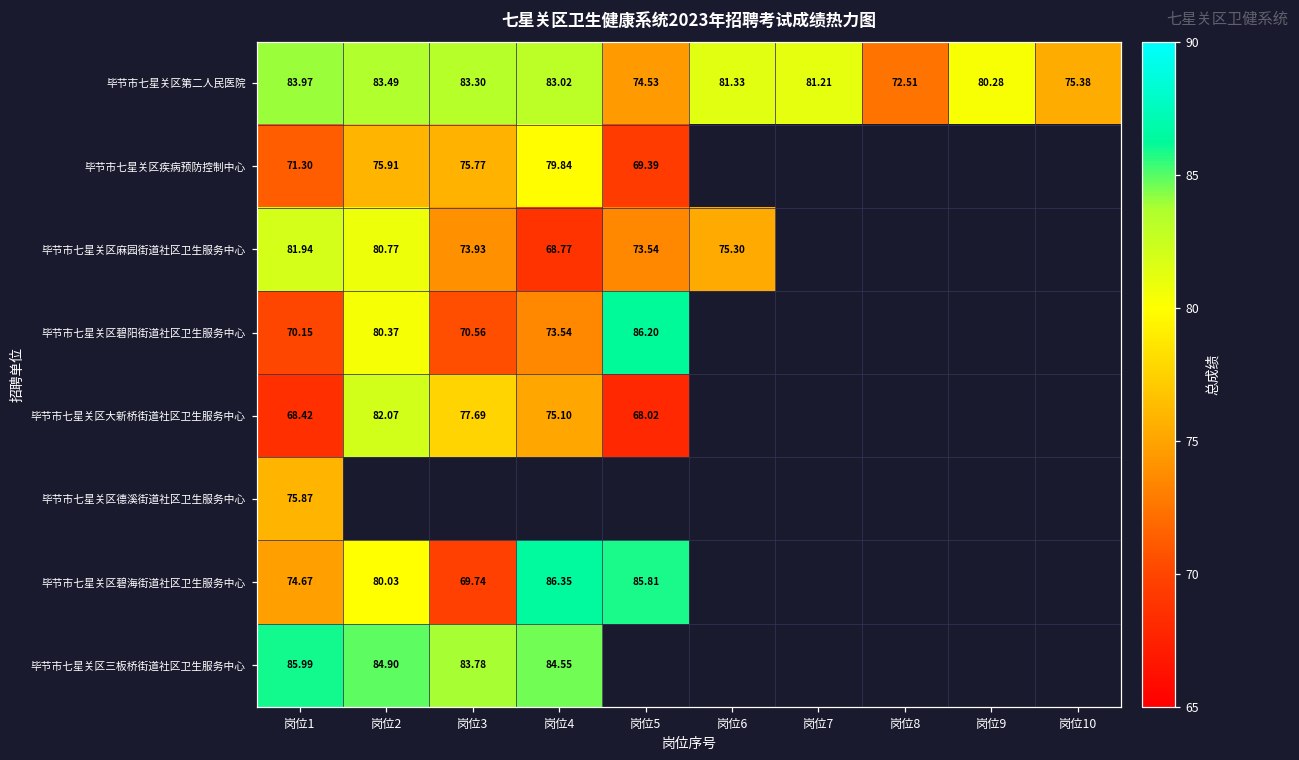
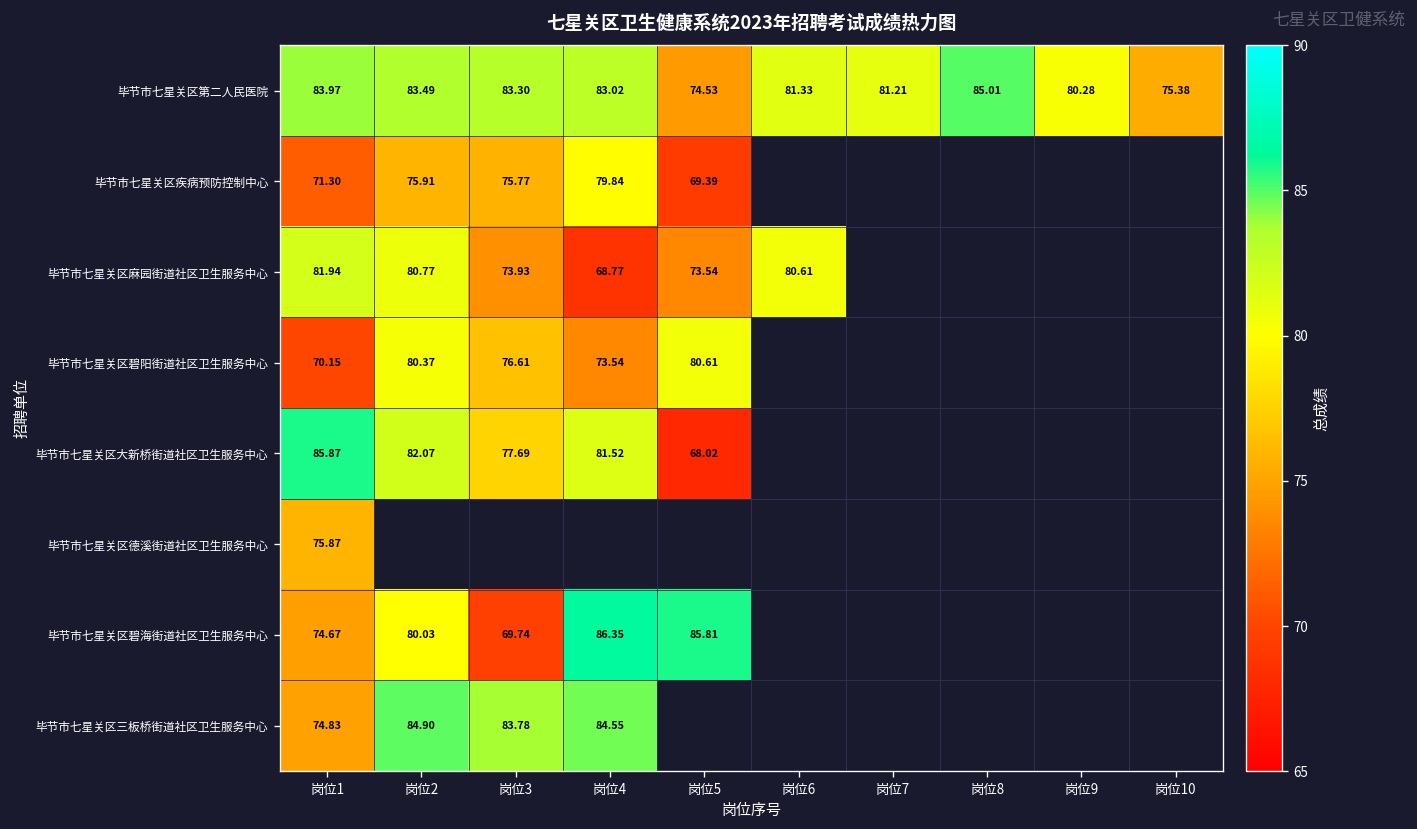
  {
    "毕节市七星关区第二人民医院": {
      "岗位1": 83.97,
      "岗位2": 83.49,
      "岗位3": 83.30,
      "岗位4": 83.02,
      "岗位5": 74.53,
      "岗位6": 81.33,
      "岗位7": 81.21,
-     "岗位8": 72.51,
+     "岗位8": 85.01,
      "岗位9": 80.28,
      "岗位10": 75.38
    },
    "毕节市七星关区疾病预防控制中心": {
      "岗位1": 71.30,
      "岗位2": 75.91,
      "岗位3": 75.77,
      "岗位4": 79.84,
      "岗位5": 69.39
    },
    "毕节市七星关区麻园街道社区卫生服务中心": {
      "岗位1": 81.94,
      "岗位2": 80.77,
      "岗位3": 73.93,
      "岗位4": 68.77,
      "岗位5": 73.54,
-     "岗位6": 75.30
+     "岗位6": 80.61
    },
    "毕节市七星关区碧阳街道社区卫生服务中心": {
      "岗位1": 70.15,
      "岗位2": 80.37,
-     "岗位3": 70.56,
+     "岗位3": 76.61,
      "岗位4": 73.54,
-     "岗位5": 86.20
+     "岗位5": 80.61
    },
    "毕节市七星关区大新桥街道社区卫生服务中心": {
-     "岗位1": 68.42,
+     "岗位1": 85.87,
      "岗位2": 82.07,
      "岗位3": 77.69,
-     "岗位4": 75.10,
+     "岗位4": 81.52,
      "岗位5": 68.02
    },
    "毕节市七星关区德溪街道社区卫生服务中心": {
      "岗位1": 75.87
    },
    "毕节市七星关区碧海街道社区卫生服务中心": {
      "岗位1": 74.67,
      "岗位2": 80.03,
      "岗位3": 69.74,
      "岗位4": 86.35,
      "岗位5": 85.81
    },
    "毕节市七星关区三板桥街道社区卫生服务中心": {
-     "岗位1": 85.99,
+     "岗位1": 74.83,
      "岗位2": 84.90,
      "岗位3": 83.78,
      "岗位4": 84.55
    }
  }
